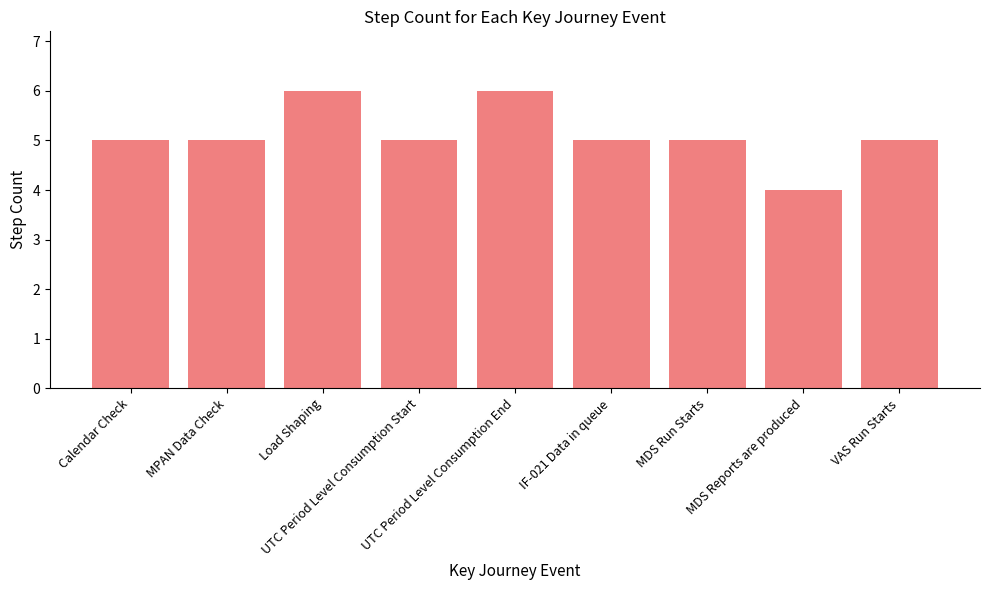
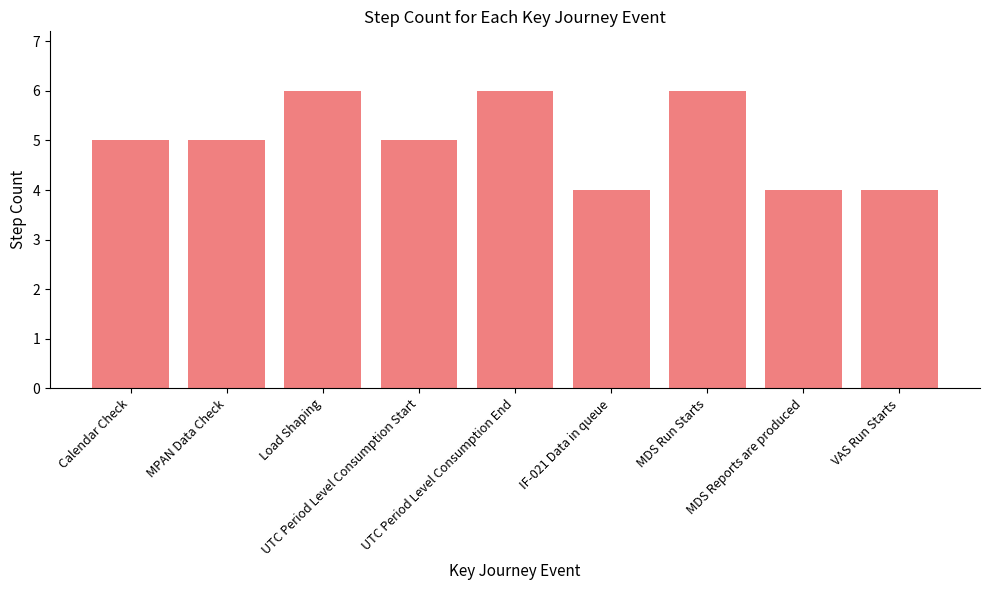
  {
    "Calendar Check": 5,
    "MPAN Data Check": 5,
    "Load Shaping": 6,
    "UTC Period Level Consumption Start": 5,
    "UTC Period Level Consumption End": 6,
-   "IF-021 Data in queue": 5,
-   "MDS Run Starts": 5,
+   "IF-021 Data in queue": 4,
+   "MDS Run Starts": 6,
    "MDS Reports are produced": 4,
-   "VAS Run Starts": 5
+   "VAS Run Starts": 4
  }
